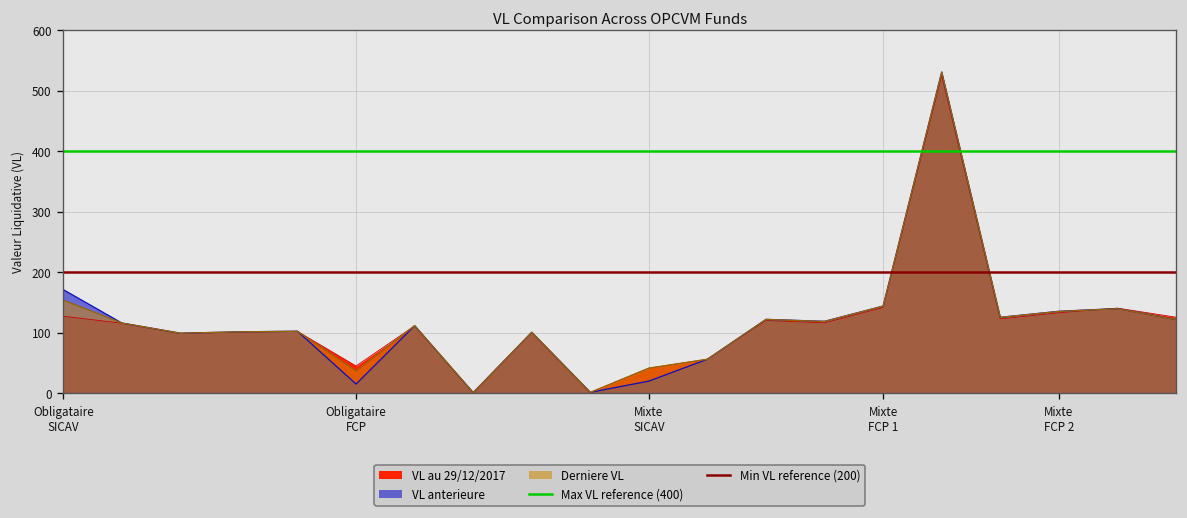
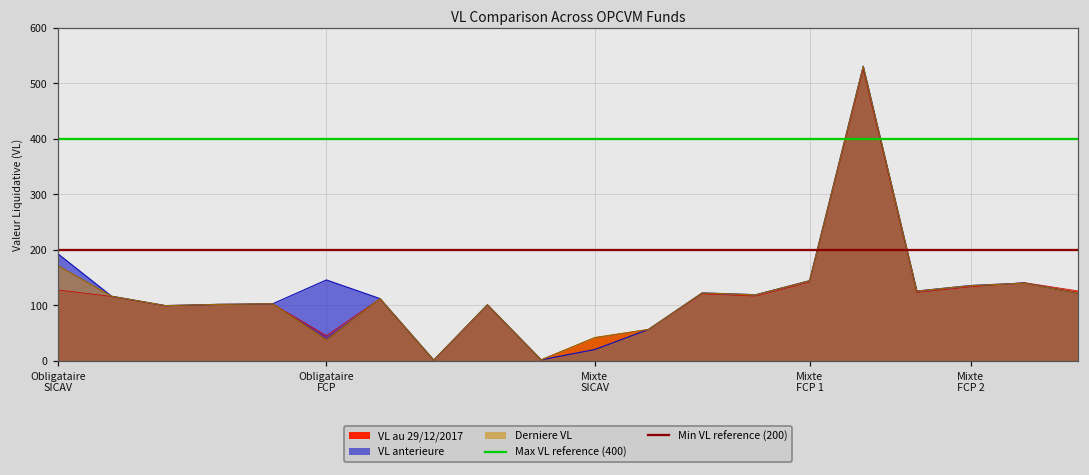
  {
    "VL au 29/12/2017": {
      "Obligataire SICAV": 130,
      "Obligataire FCP": 50
    },
    "VL anterieure": {
-     "Obligataire SICAV": 170,
-     "Obligataire FCP": 20,
+     "Obligataire SICAV": 190,
+     "Obligataire FCP": 150,
      "Mixte SICAV": 20
    },
    "Derniere VL": {
-     "Obligataire SICAV": 150,
+     "Obligataire SICAV": 170,
      "Obligataire FCP": 40
    }
  }
